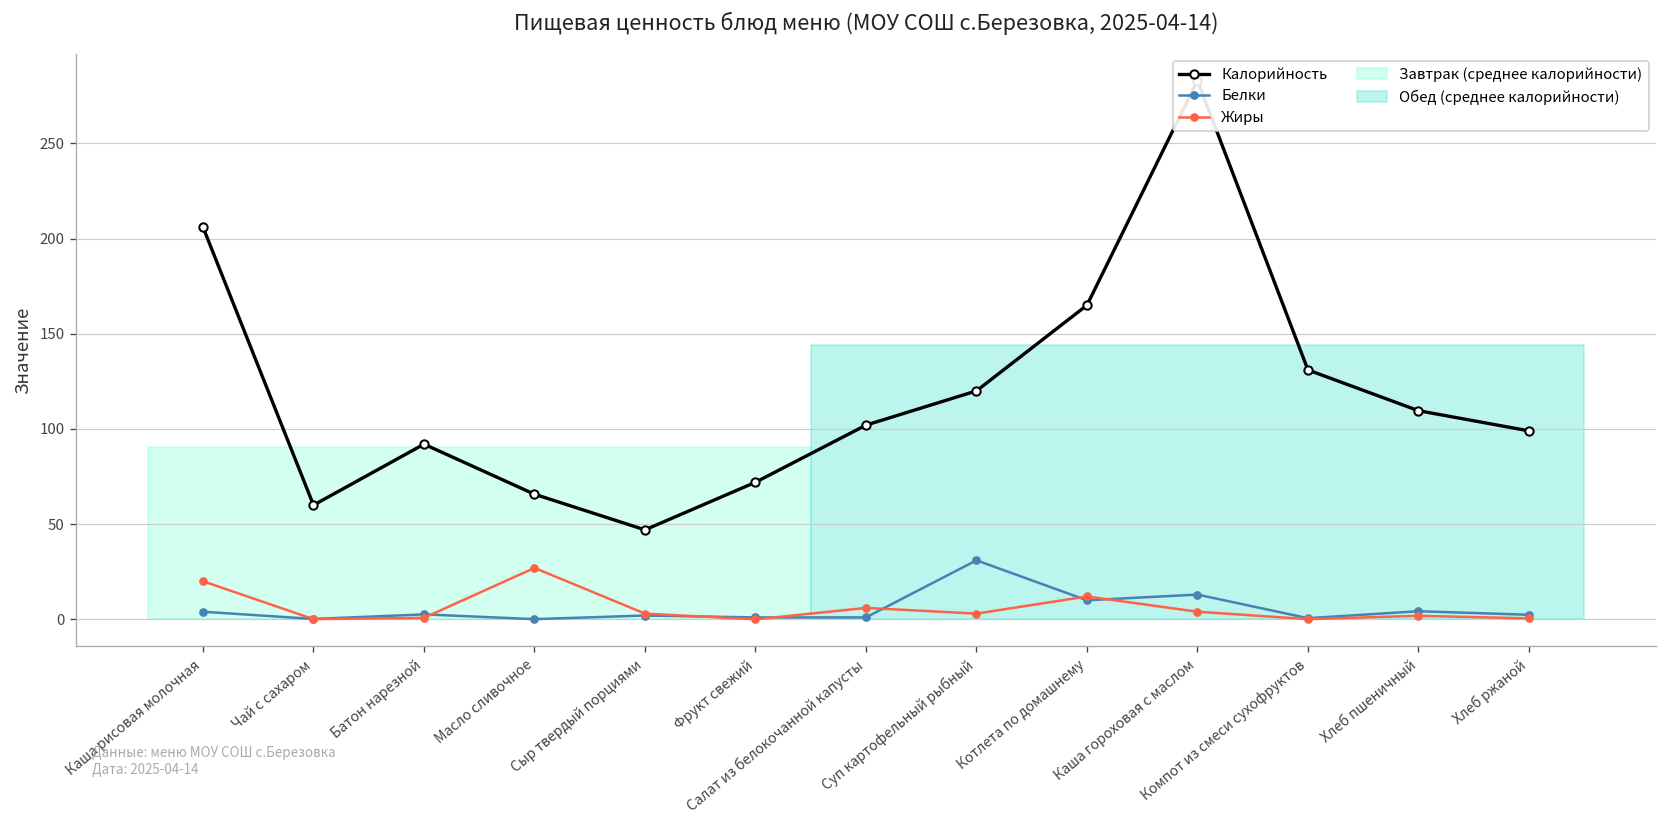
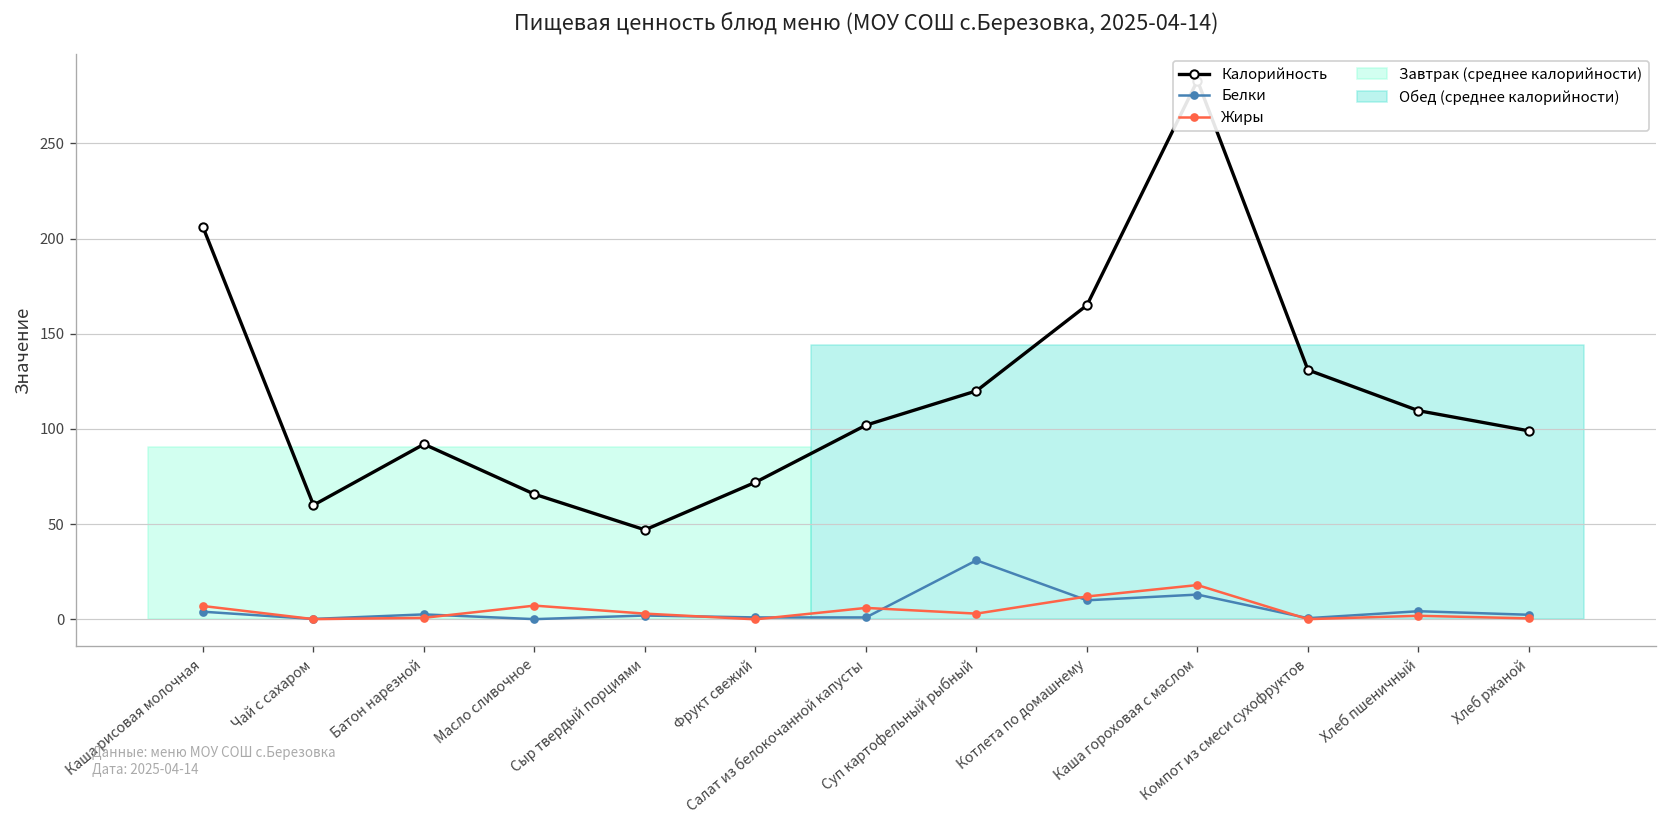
  {
    "Калорийность": {
      "Каша рисовая молочная": 206,
      "Чай с сахаром": 60,
      "Батон нарезной": 92,
      "Масло сливочное": 66,
      "Сыр твердый порциями": 47,
      "Фрукт свежий": 72,
      "Салат из белокочанной капусты": 102,
      "Суп картофельный рыбный": 120,
      "Котлета по домашнему": 165,
      "Компот из смеси сухофруктов": 131,
      "Хлеб пшеничный": 110,
      "Хлеб ржаной": 99
    },
    "Белки": {
      "Каша рисовая молочная": 4,
      "Батон нарезной": 3,
      "Масло сливочное": 0,
      "Салат из белокочанной капусты": 1,
      "Суп картофельный рыбный": 31,
      "Котлета по домашнему": 10,
      "Каша гороховая с маслом": 13,
      "Хлеб пшеничный": 4,
      "Хлеб ржаной": 2
    },
    "Жиры": {
-     "Каша рисовая молочная": 20,
+     "Каша рисовая молочная": 7,
      "Батон нарезной": 1,
-     "Масло сливочное": 27,
+     "Масло сливочное": 7,
      "Салат из белокочанной капусты": 6,
      "Суп картофельный рыбный": 3,
      "Котлета по домашнему": 12,
-     "Каша гороховая с маслом": 4,
+     "Каша гороховая с маслом": 18,
      "Хлеб пшеничный": 2,
      "Хлеб ржаной": 1
    }
  }
